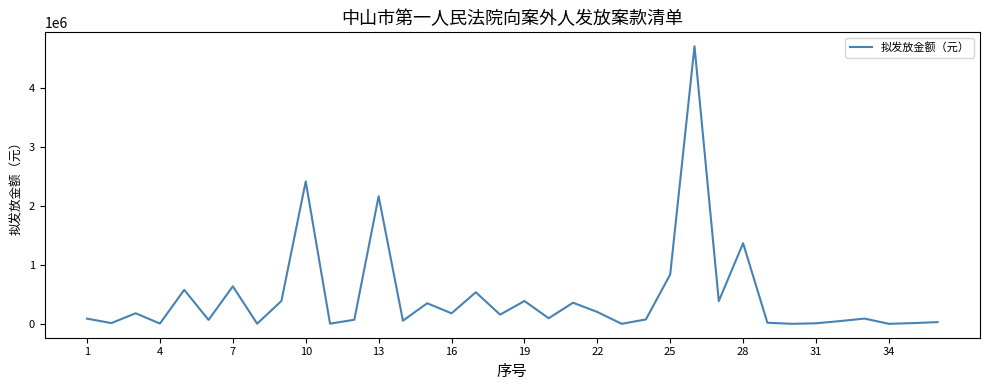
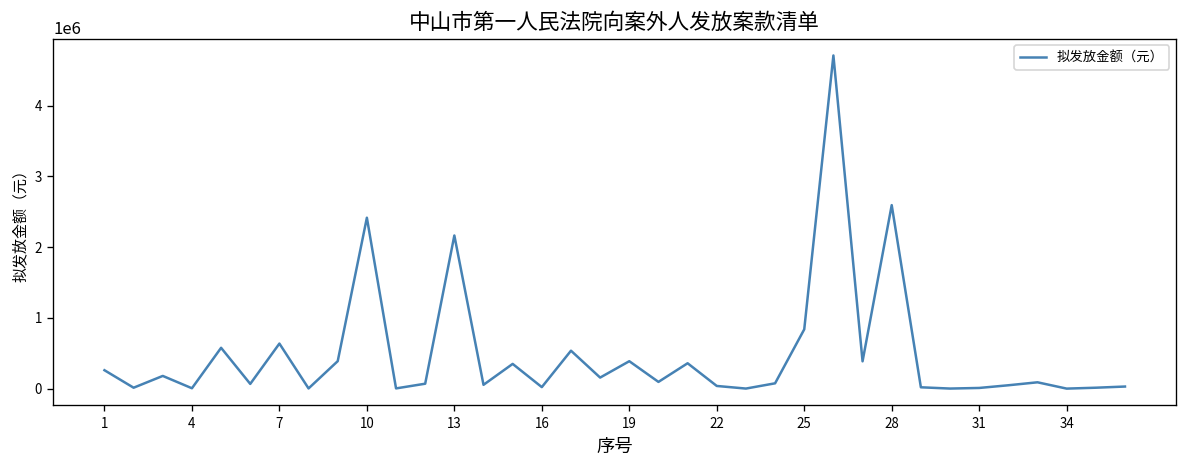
  {
-   "1": 100000,
+   "1": 300000,
    "4": 0,
    "7": 600000,
    "10": 2400000,
    "13": 2200000,
-   "16": 200000,
+   "16": 0,
    "19": 400000,
-   "22": 200000,
+   "22": 0,
    "25": 800000,
-   "28": 1400000,
+   "28": 2600000,
    "31": 0,
    "34": 0
  }
